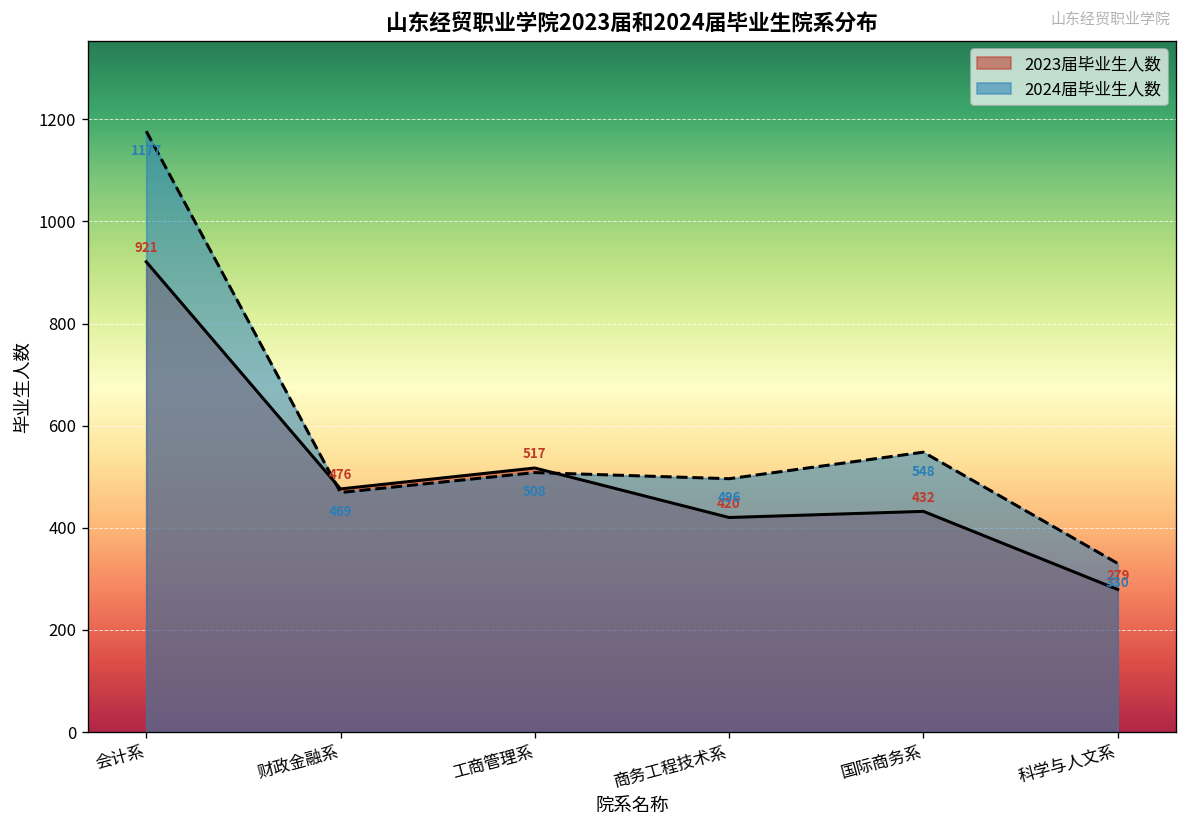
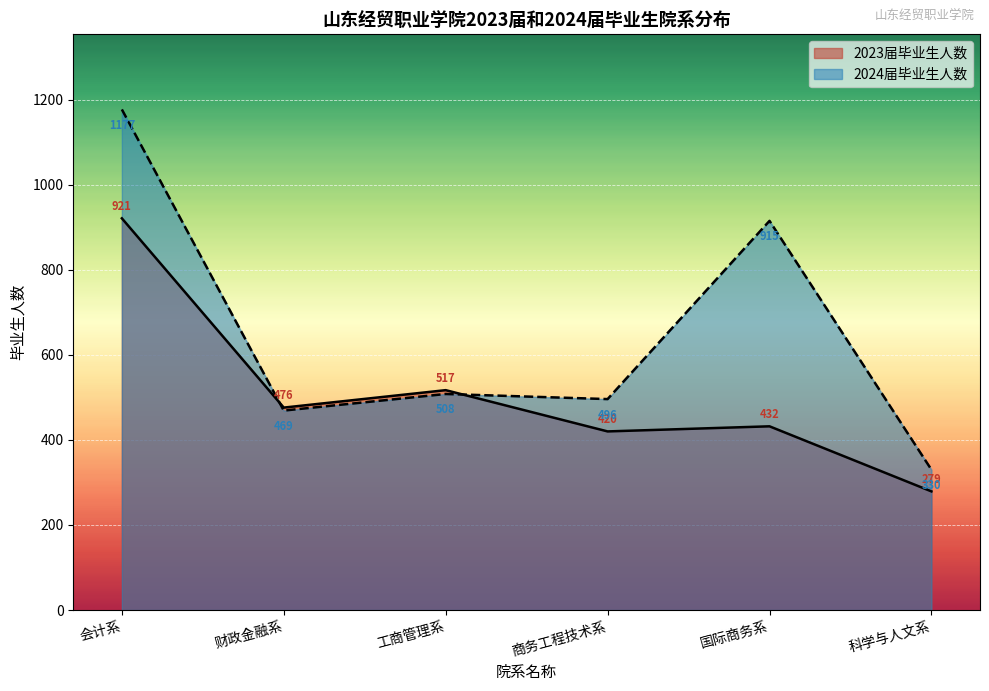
  {
    "2023届毕业生人数": {
      "会计系": 921,
      "财政金融系": 476,
      "工商管理系": 517,
      "国际商务系": 432
    },
    "2024届毕业生人数": {
      "会计系": 1177,
      "财政金融系": 469,
      "工商管理系": 508,
-     "国际商务系": 548
+     "国际商务系": 915
    }
  }
